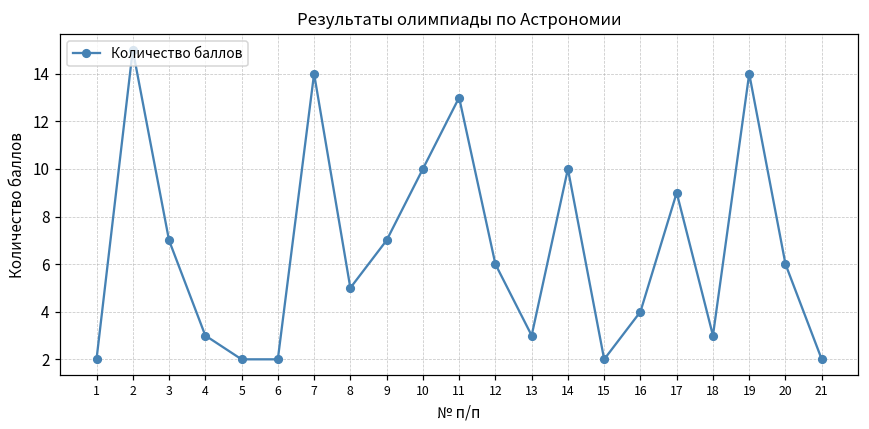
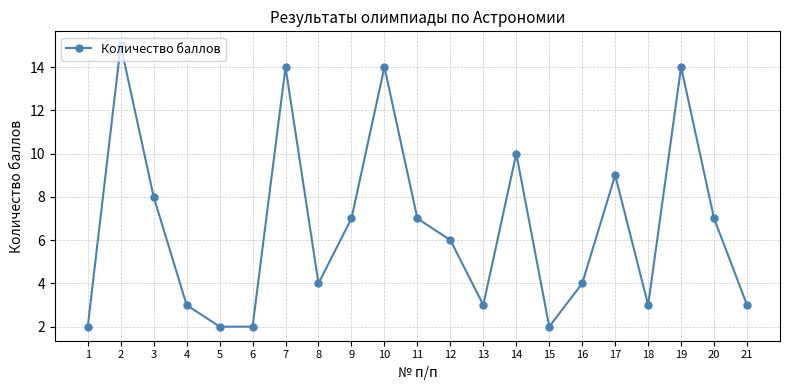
  {
    "1": 2,
-   "3": 7,
+   "3": 8,
    "4": 3,
    "5": 2,
    "6": 2,
    "7": 14,
-   "8": 5,
+   "8": 4,
    "9": 7,
-   "10": 10,
-   "11": 13,
+   "10": 14,
+   "11": 7,
    "12": 6,
    "13": 3,
    "14": 10,
    "15": 2,
    "16": 4,
    "17": 9,
    "18": 3,
    "19": 14,
-   "20": 6,
-   "21": 2
+   "20": 7,
+   "21": 3
  }
